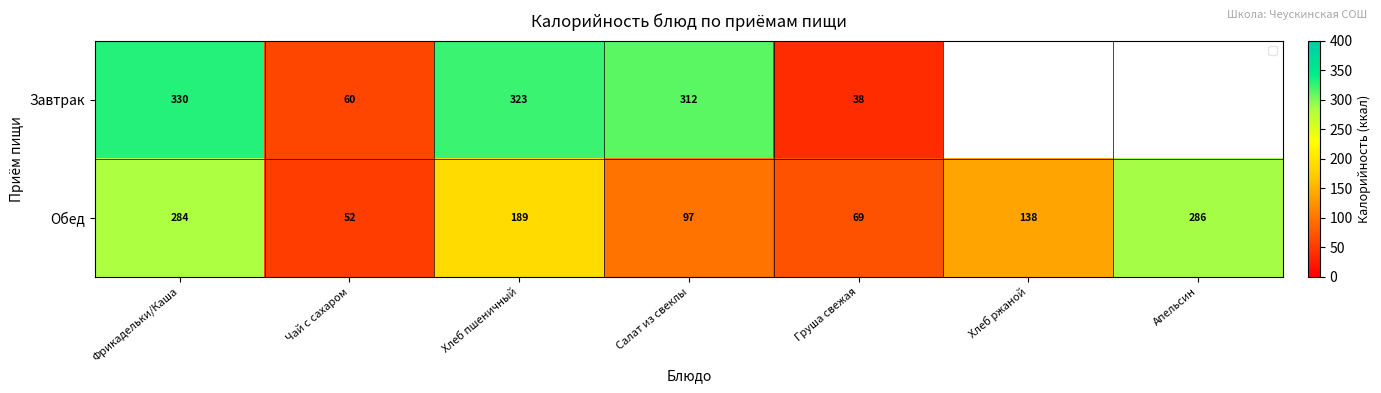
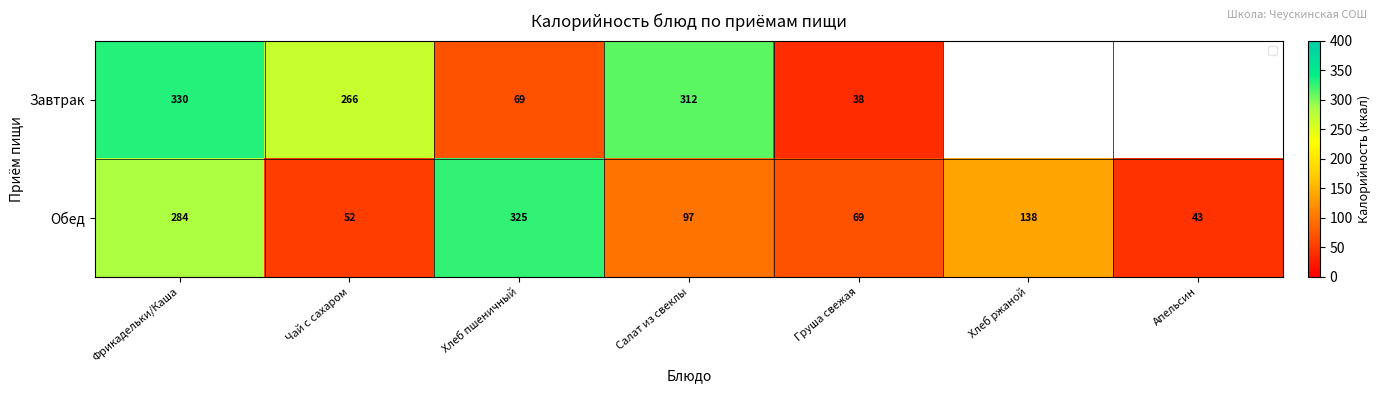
  {
    "Завтрак": {
      "Фрикадельки/Каша": 330,
-     "Чай с сахаром": 60,
-     "Хлеб пшеничный": 323,
+     "Чай с сахаром": 266,
+     "Хлеб пшеничный": 69,
      "Салат из свеклы": 312,
      "Груша свежая": 38
    },
    "Обед": {
      "Фрикадельки/Каша": 284,
      "Чай с сахаром": 52,
-     "Хлеб пшеничный": 189,
+     "Хлеб пшеничный": 325,
      "Салат из свеклы": 97,
      "Груша свежая": 69,
      "Хлеб ржаной": 138,
-     "Апельсин": 286
+     "Апельсин": 43
    }
  }
